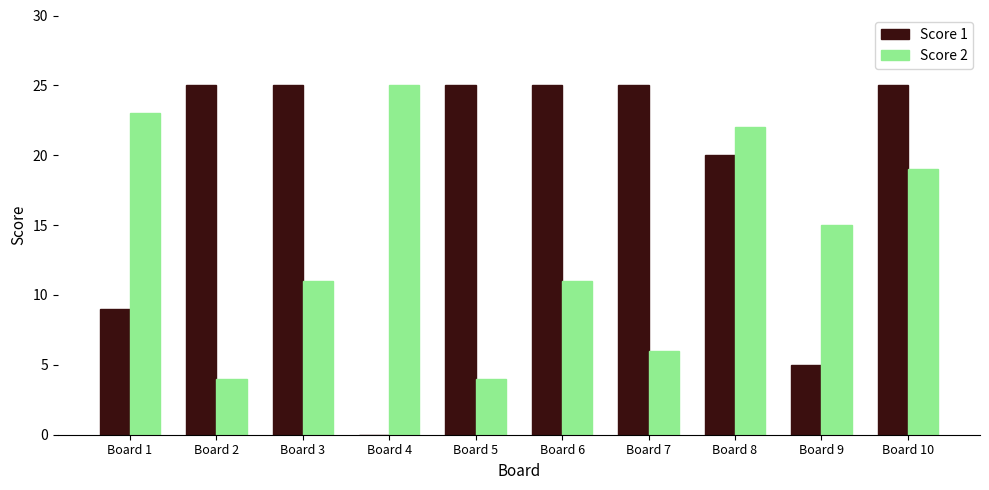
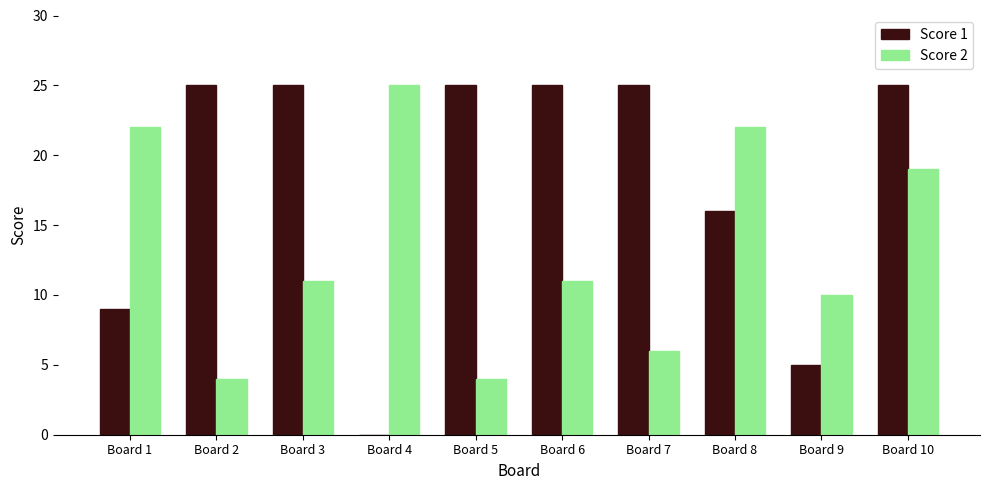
  {
    "Score 1": {
      "Board 1": 9,
      "Board 2": 25,
      "Board 3": 25,
      "Board 4": 0,
      "Board 5": 25,
      "Board 6": 25,
      "Board 7": 25,
-     "Board 8": 20,
+     "Board 8": 16,
      "Board 9": 5,
      "Board 10": 25
    },
    "Score 2": {
-     "Board 1": 23,
+     "Board 1": 22,
      "Board 2": 4,
      "Board 3": 11,
      "Board 4": 25,
      "Board 5": 4,
      "Board 6": 11,
      "Board 7": 6,
      "Board 8": 22,
-     "Board 9": 15,
+     "Board 9": 10,
      "Board 10": 19
    }
  }
